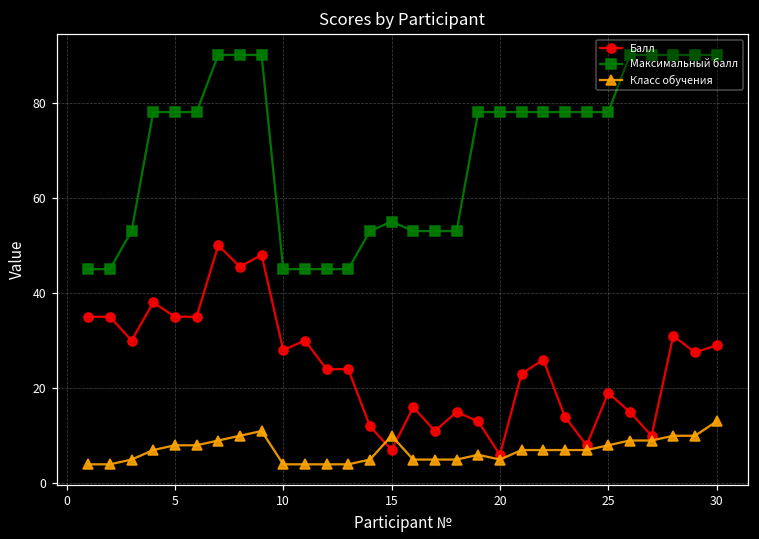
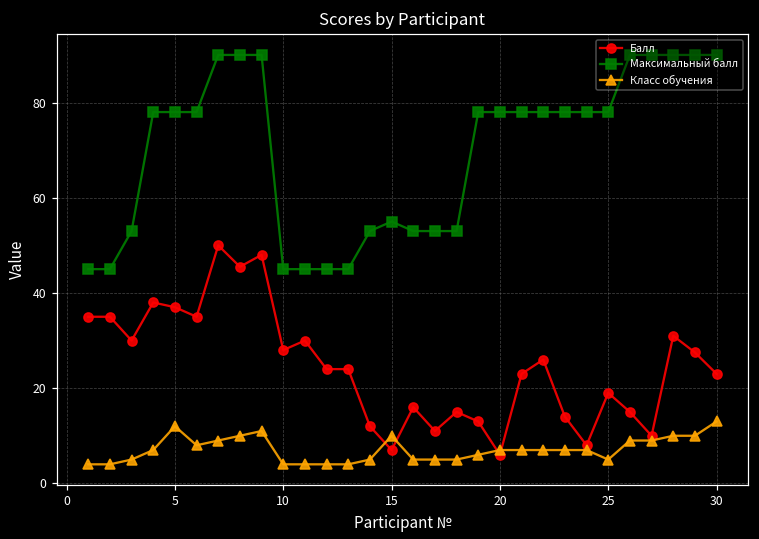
  {
    "Балл": {
-     "5": 35,
+     "5": 37,
      "10": 28,
      "15": 7,
      "20": 6,
      "25": 19,
-     "30": 29
+     "30": 23
    },
    "Максимальный балл": {
      "5": 78,
      "10": 45,
      "15": 55,
      "20": 78,
      "25": 78
    },
    "Класс обучения": {
-     "5": 8,
+     "5": 12,
      "10": 4,
      "15": 10,
-     "20": 5,
-     "25": 8,
+     "20": 7,
+     "25": 5,
      "30": 13
    }
  }
